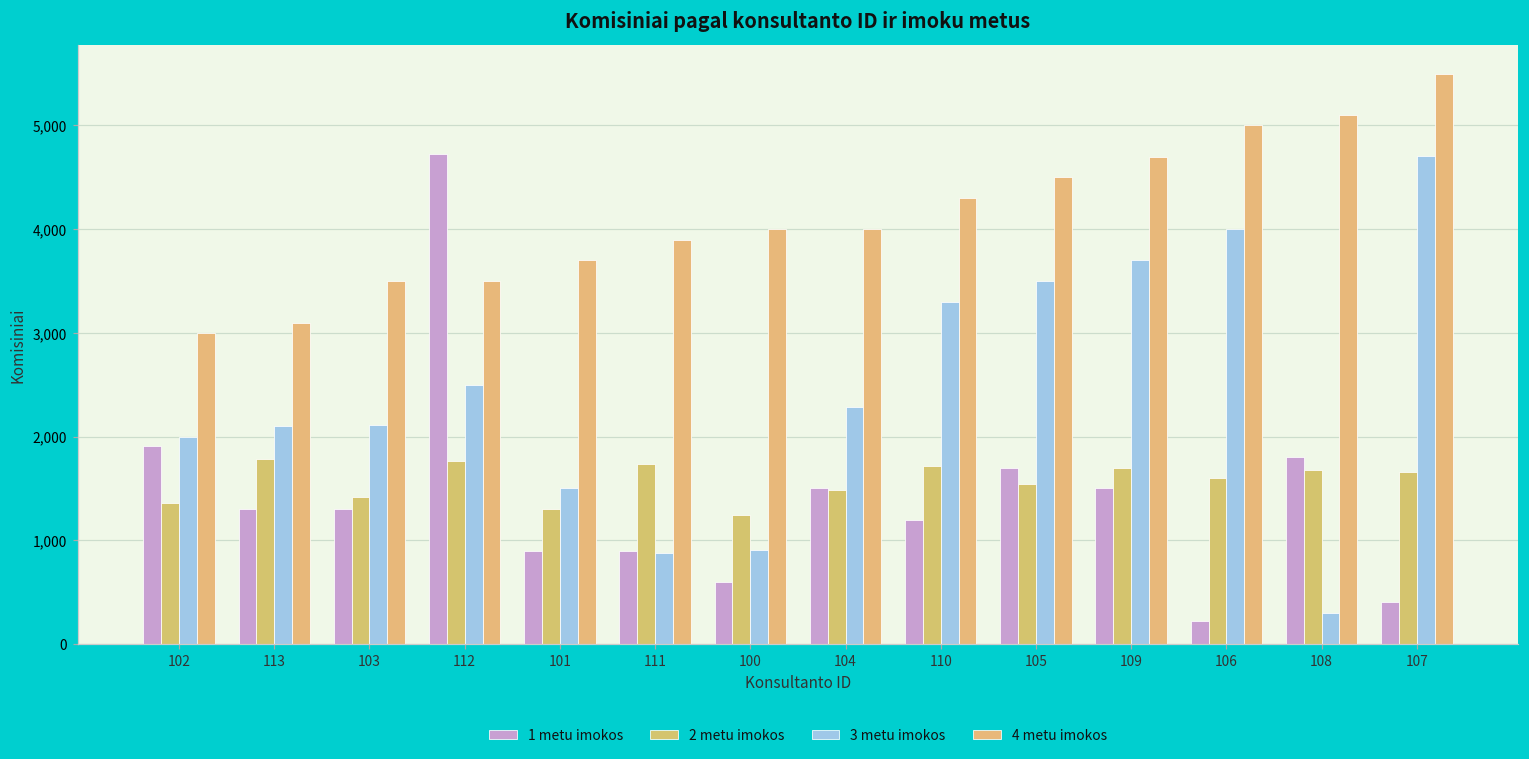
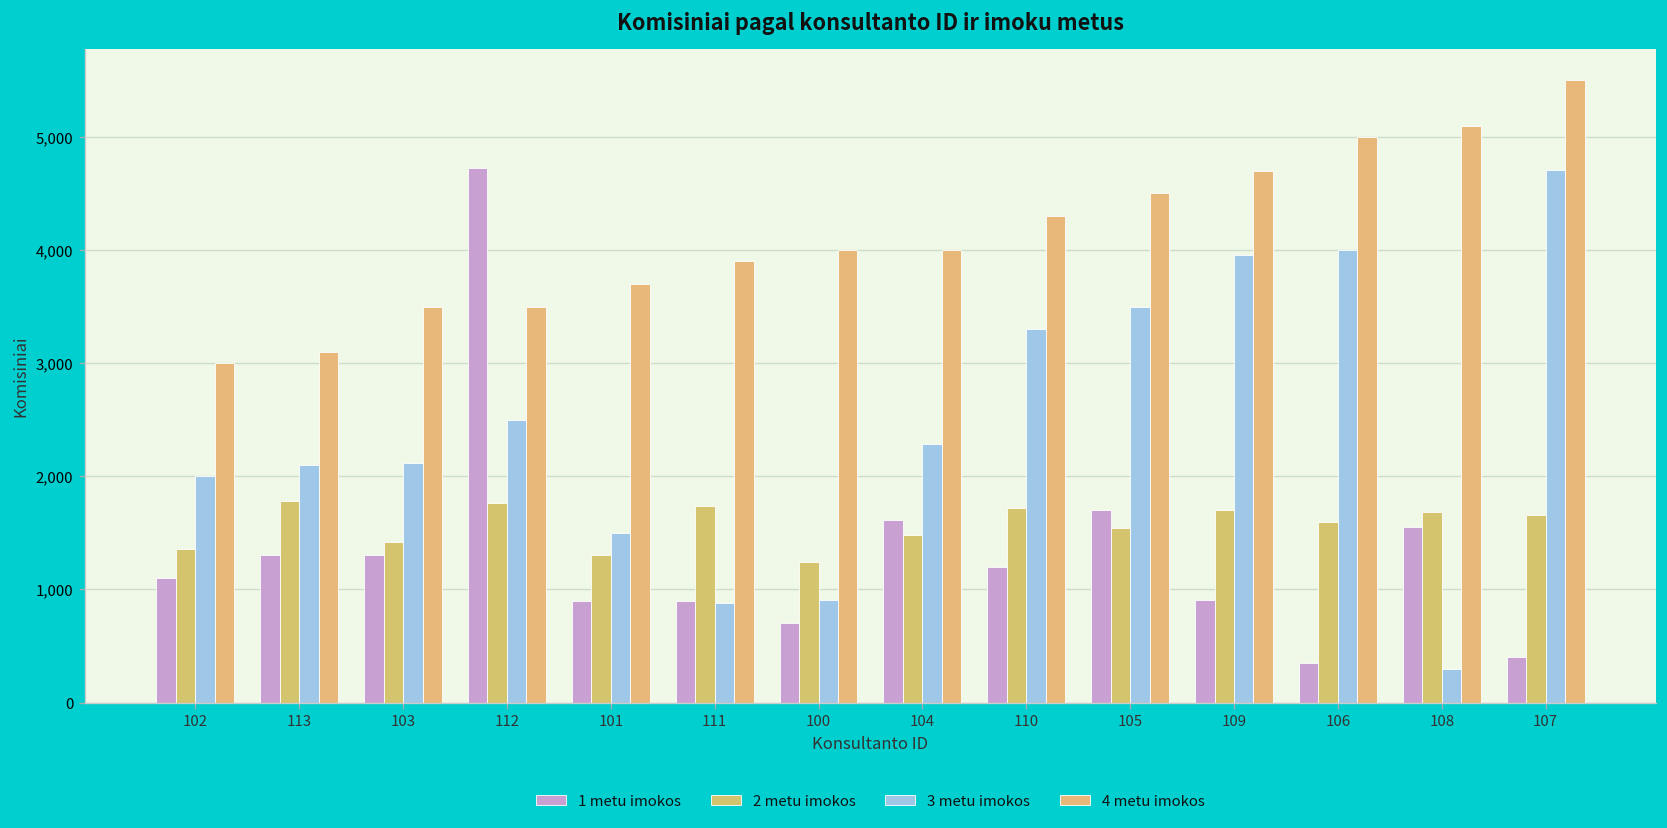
  {
    "1 metu imokos": {
-     "102": "1,900",
+     "102": "1,100",
      "113": "1,300",
      "103": "1,300",
      "112": "4,700",
      "101": "900",
      "111": "900",
-     "100": "600",
-     "104": "1,500",
+     "100": "700",
+     "104": "1,600",
      "110": "1,200",
      "105": "1,700",
-     "109": "1,500",
-     "106": "200",
-     "108": "1,800",
+     "109": "900",
+     "106": "400",
+     "108": "1,600",
      "107": "400"
    },
    "3 metu imokos": {
      "102": "2,000",
      "113": "2,100",
      "103": "2,100",
      "112": "2,500",
      "101": "1,500",
      "111": "900",
      "100": "900",
      "104": "2,300",
      "110": "3,300",
      "105": "3,500",
-     "109": "3,700",
+     "109": "4,000",
      "106": "4,000",
      "108": "300",
      "107": "4,700"
    }
  }
